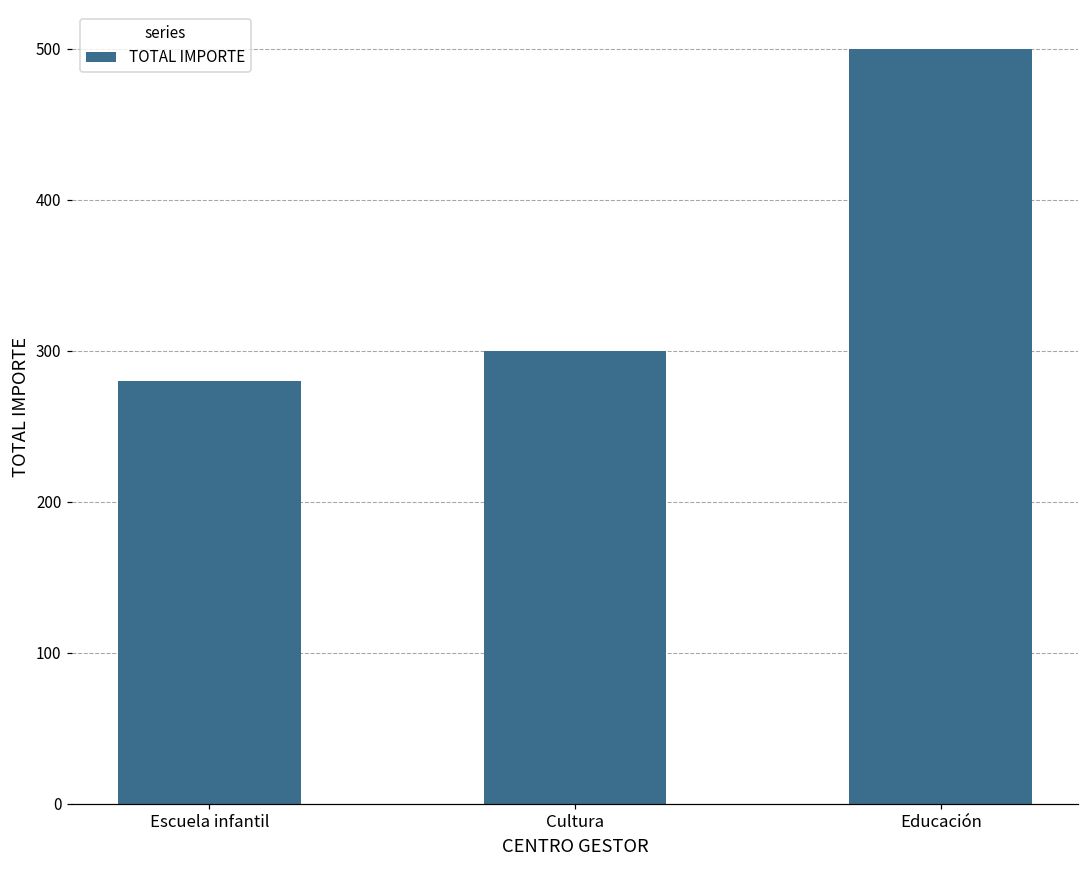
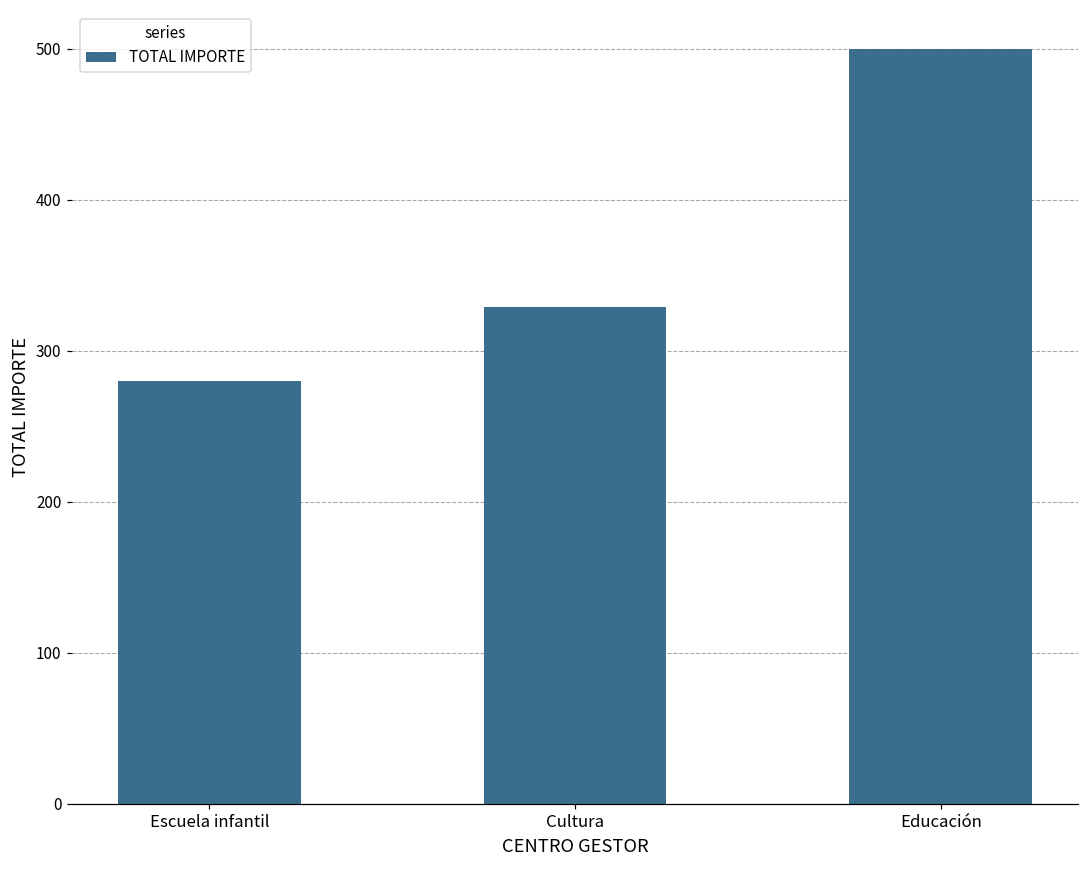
  {
    "Escuela infantil": 280,
-   "Cultura": 300,
+   "Cultura": 329,
    "Educación": 500
  }
